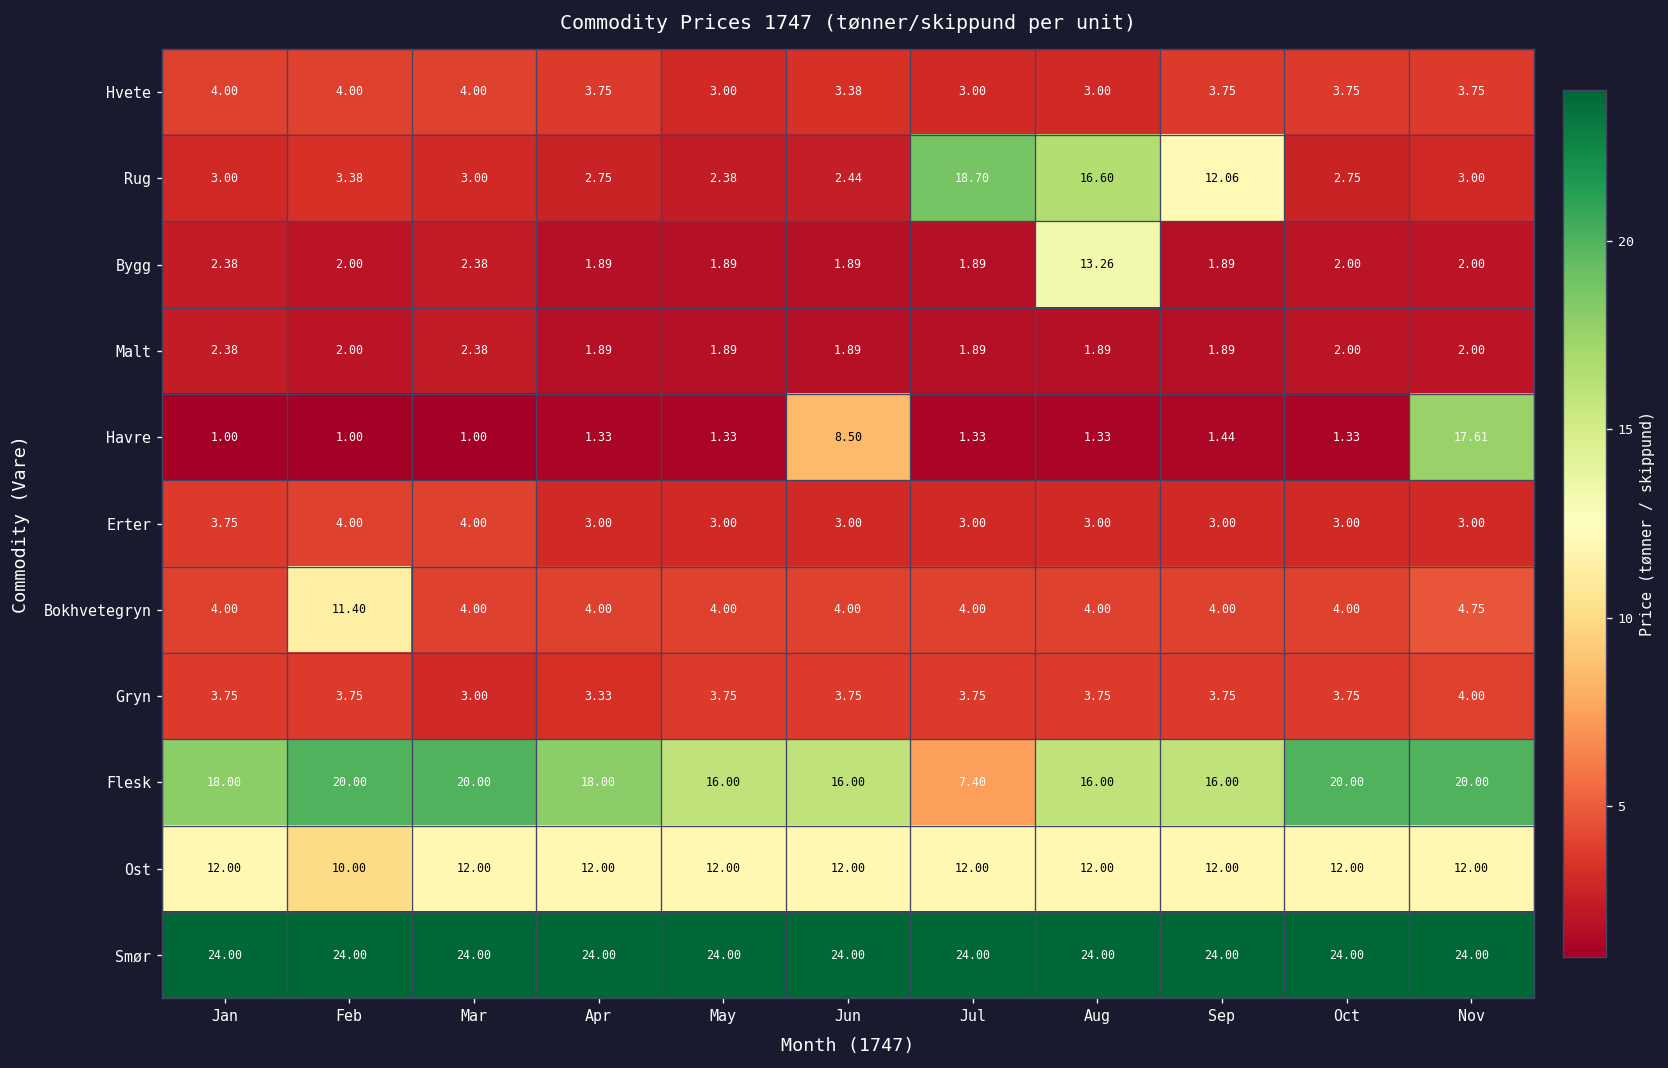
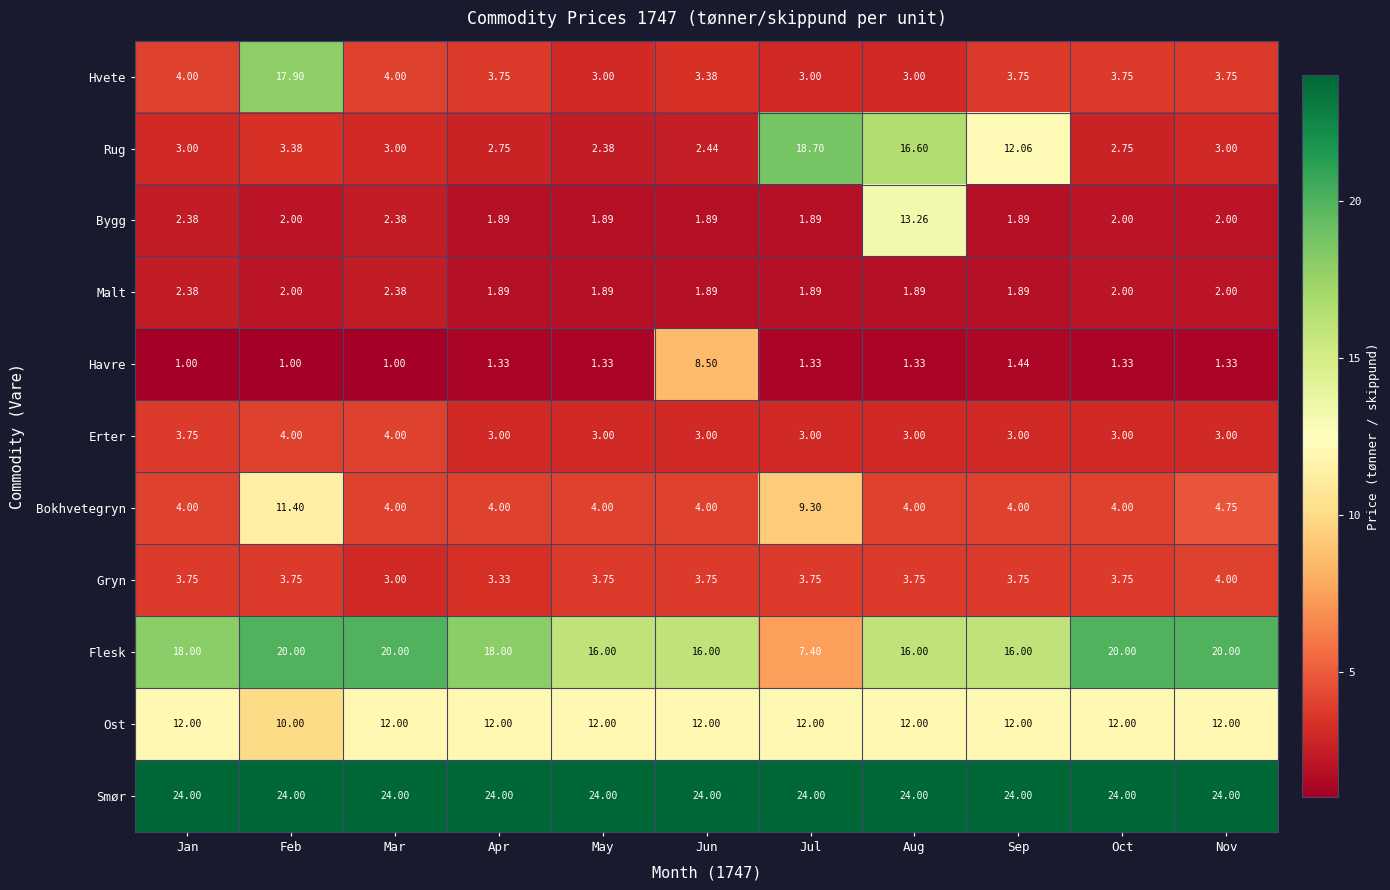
  {
    "Hvete": {
      "Jan": 4.00,
-     "Feb": 4.00,
+     "Feb": 17.90,
      "Mar": 4.00,
      "Apr": 3.75,
      "May": 3.00,
      "Jun": 3.38,
      "Jul": 3.00,
      "Aug": 3.00,
      "Sep": 3.75,
      "Oct": 3.75,
      "Nov": 3.75
    },
    "Rug": {
      "Jan": 3.00,
      "Feb": 3.38,
      "Mar": 3.00,
      "Apr": 2.75,
      "May": 2.38,
      "Jun": 2.44,
      "Jul": 18.70,
      "Aug": 16.60,
      "Sep": 12.06,
      "Oct": 2.75,
      "Nov": 3.00
    },
    "Bygg": {
      "Jan": 2.38,
      "Feb": 2.00,
      "Mar": 2.38,
      "Apr": 1.89,
      "May": 1.89,
      "Jun": 1.89,
      "Jul": 1.89,
      "Aug": 13.26,
      "Sep": 1.89,
      "Oct": 2.00,
      "Nov": 2.00
    },
    "Malt": {
      "Jan": 2.38,
      "Feb": 2.00,
      "Mar": 2.38,
      "Apr": 1.89,
      "May": 1.89,
      "Jun": 1.89,
      "Jul": 1.89,
      "Aug": 1.89,
      "Sep": 1.89,
      "Oct": 2.00,
      "Nov": 2.00
    },
    "Havre": {
      "Jan": 1.00,
      "Feb": 1.00,
      "Mar": 1.00,
      "Apr": 1.33,
      "May": 1.33,
      "Jun": 8.50,
      "Jul": 1.33,
      "Aug": 1.33,
      "Sep": 1.44,
      "Oct": 1.33,
-     "Nov": 17.61
+     "Nov": 1.33
    },
    "Erter": {
      "Jan": 3.75,
      "Feb": 4.00,
      "Mar": 4.00,
      "Apr": 3.00,
      "May": 3.00,
      "Jun": 3.00,
      "Jul": 3.00,
      "Aug": 3.00,
      "Sep": 3.00,
      "Oct": 3.00,
      "Nov": 3.00
    },
    "Bokhvetegryn": {
      "Jan": 4.00,
      "Feb": 11.40,
      "Mar": 4.00,
      "Apr": 4.00,
      "May": 4.00,
      "Jun": 4.00,
-     "Jul": 4.00,
+     "Jul": 9.30,
      "Aug": 4.00,
      "Sep": 4.00,
      "Oct": 4.00,
      "Nov": 4.75
    },
    "Gryn": {
      "Jan": 3.75,
      "Feb": 3.75,
      "Mar": 3.00,
      "Apr": 3.33,
      "May": 3.75,
      "Jun": 3.75,
      "Jul": 3.75,
      "Aug": 3.75,
      "Sep": 3.75,
      "Oct": 3.75,
      "Nov": 4.00
    },
    "Flesk": {
      "Jan": 18.00,
      "Feb": 20.00,
      "Mar": 20.00,
      "Apr": 18.00,
      "May": 16.00,
      "Jun": 16.00,
      "Jul": 7.40,
      "Aug": 16.00,
      "Sep": 16.00,
      "Oct": 20.00,
      "Nov": 20.00
    },
    "Ost": {
      "Jan": 12.00,
      "Feb": 10.00,
      "Mar": 12.00,
      "Apr": 12.00,
      "May": 12.00,
      "Jun": 12.00,
      "Jul": 12.00,
      "Aug": 12.00,
      "Sep": 12.00,
      "Oct": 12.00,
      "Nov": 12.00
    },
    "Smør": {
      "Jan": 24.00,
      "Feb": 24.00,
      "Mar": 24.00,
      "Apr": 24.00,
      "May": 24.00,
      "Jun": 24.00,
      "Jul": 24.00,
      "Aug": 24.00,
      "Sep": 24.00,
      "Oct": 24.00,
      "Nov": 24.00
    }
  }
